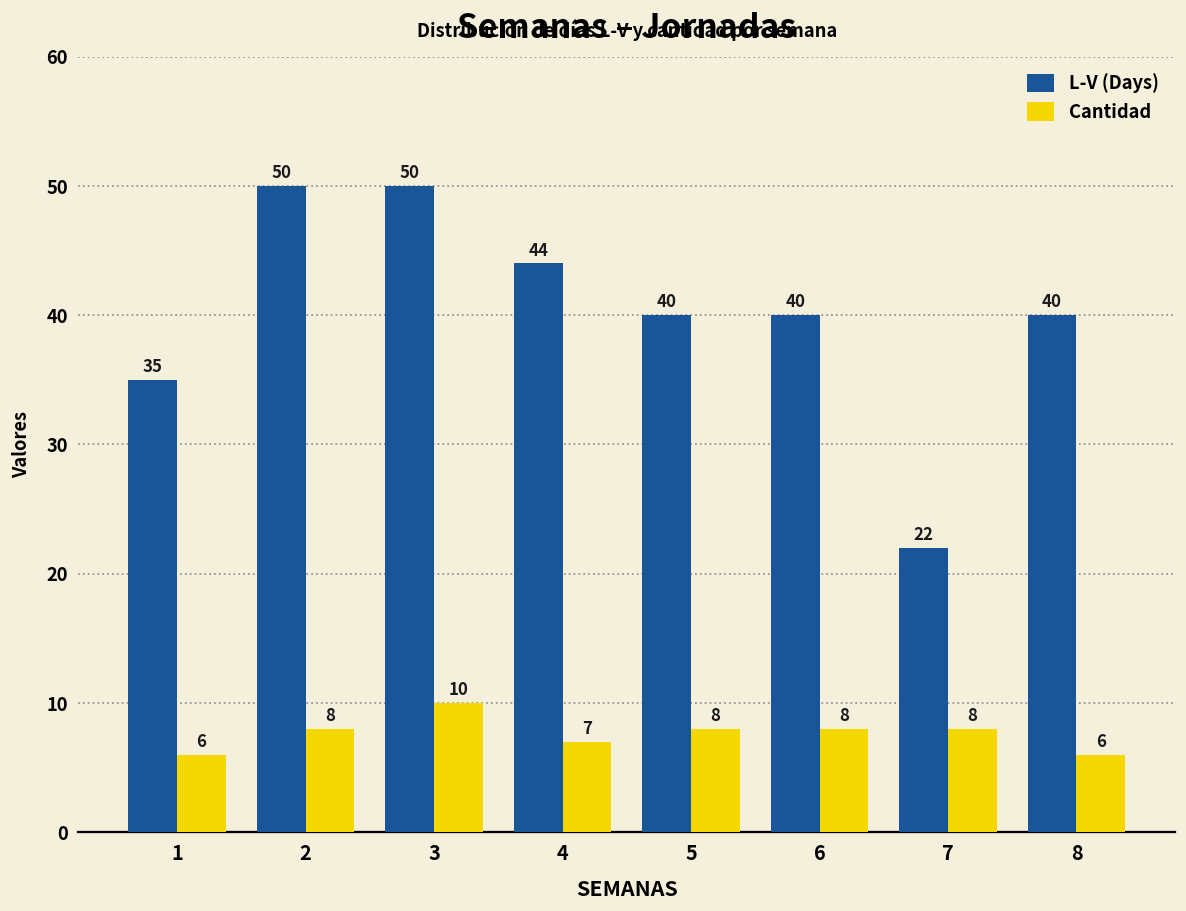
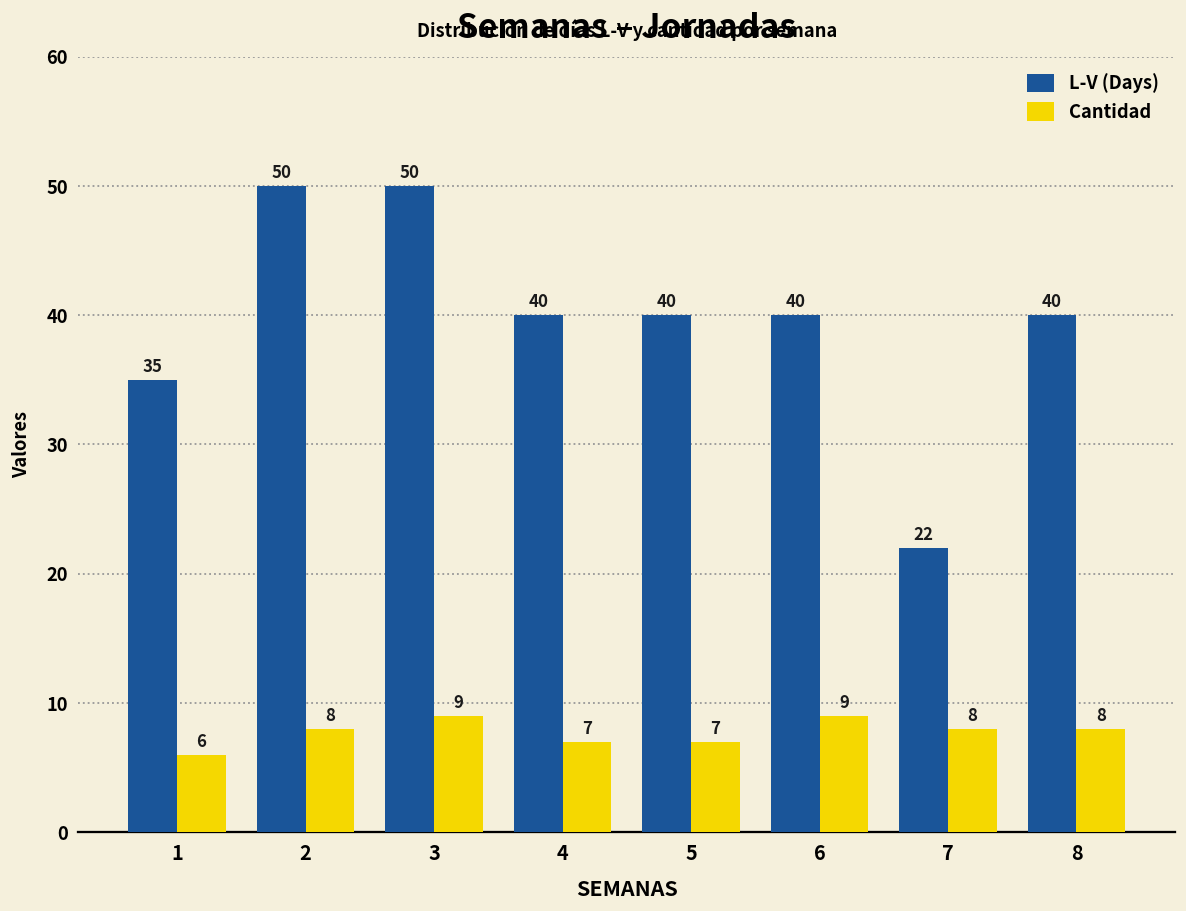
  {
    "L-V (Days)": {
      "1": 35,
      "2": 50,
      "3": 50,
-     "4": 44,
+     "4": 40,
      "5": 40,
      "6": 40,
      "7": 22,
      "8": 40
    },
    "Cantidad": {
      "1": 6,
      "2": 8,
-     "3": 10,
+     "3": 9,
      "4": 7,
-     "5": 8,
-     "6": 8,
+     "5": 7,
+     "6": 9,
      "7": 8,
-     "8": 6
+     "8": 8
    }
  }
